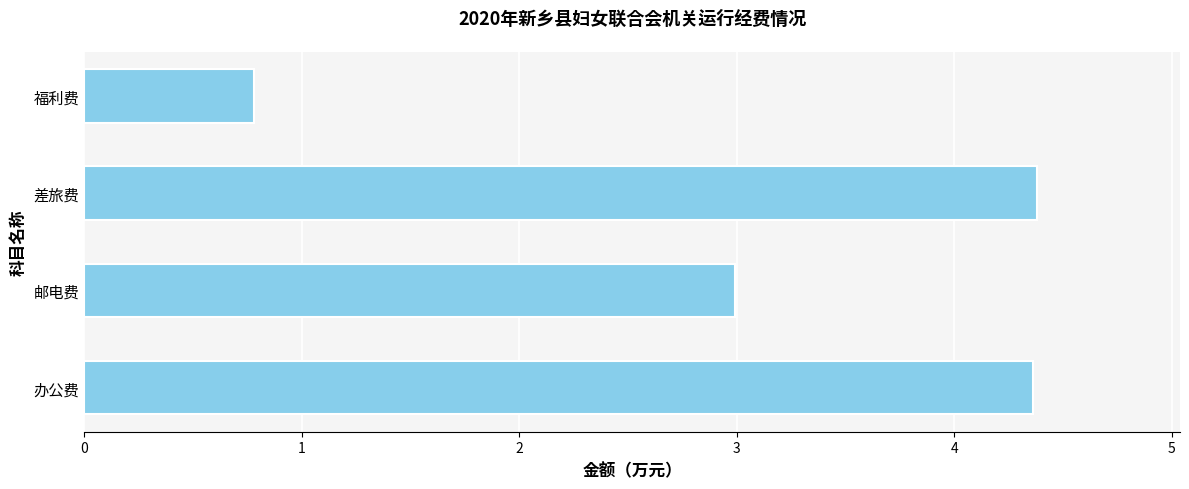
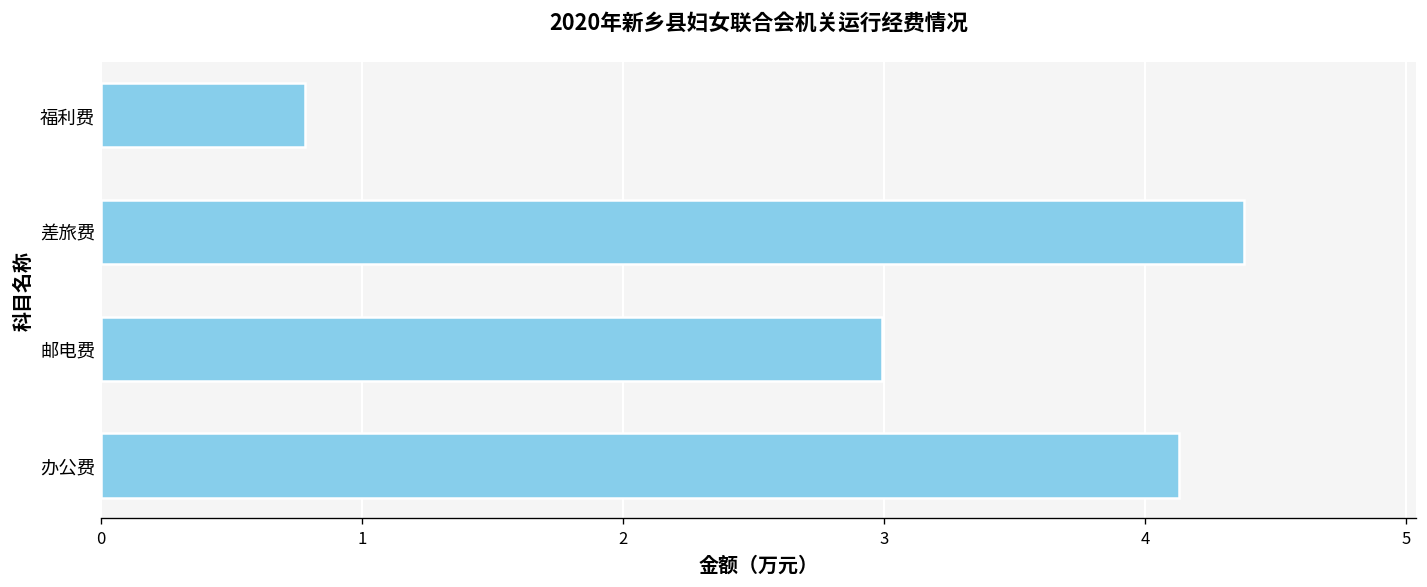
  {
    "福利费": 0.78,
    "差旅费": 4.38,
    "邮电费": 2.99,
-   "办公费": 4.36
+   "办公费": 4.13
  }
